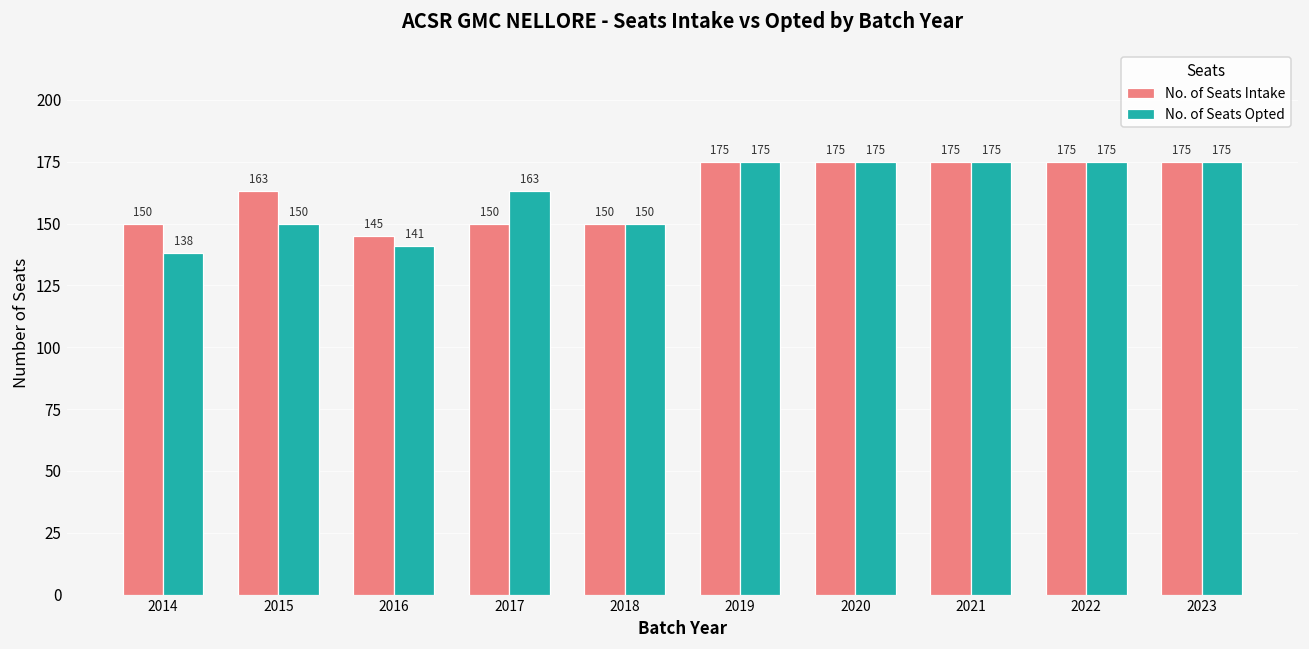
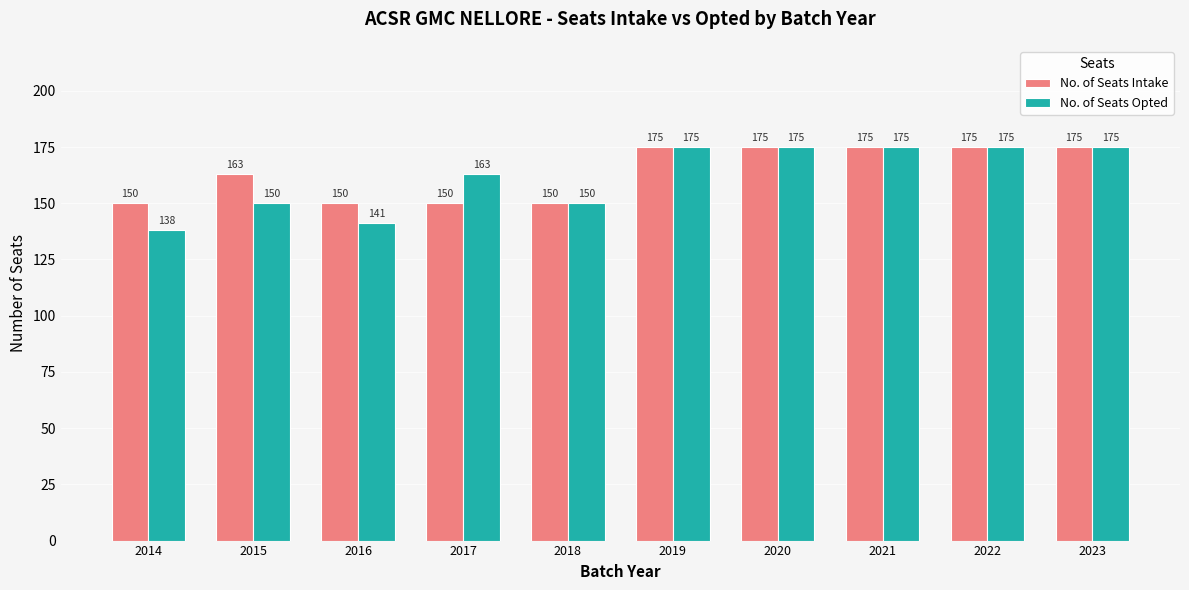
  {
    "No. of Seats Intake": {
      "2014": 150,
      "2015": 163,
-     "2016": 145,
+     "2016": 150,
      "2017": 150,
      "2018": 150,
      "2019": 175,
      "2020": 175,
      "2021": 175,
      "2022": 175,
      "2023": 175
    },
    "No. of Seats Opted": {
      "2014": 138,
      "2015": 150,
      "2016": 141,
      "2017": 163,
      "2018": 150,
      "2019": 175,
      "2020": 175,
      "2021": 175,
      "2022": 175,
      "2023": 175
    }
  }
